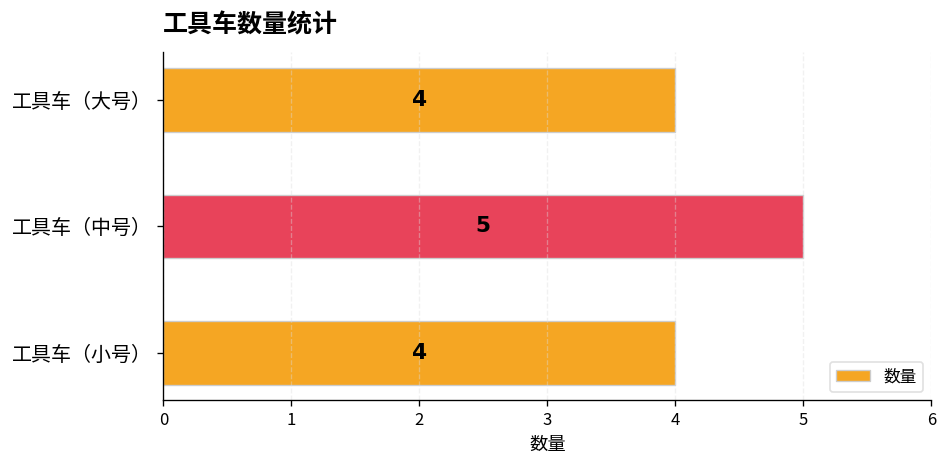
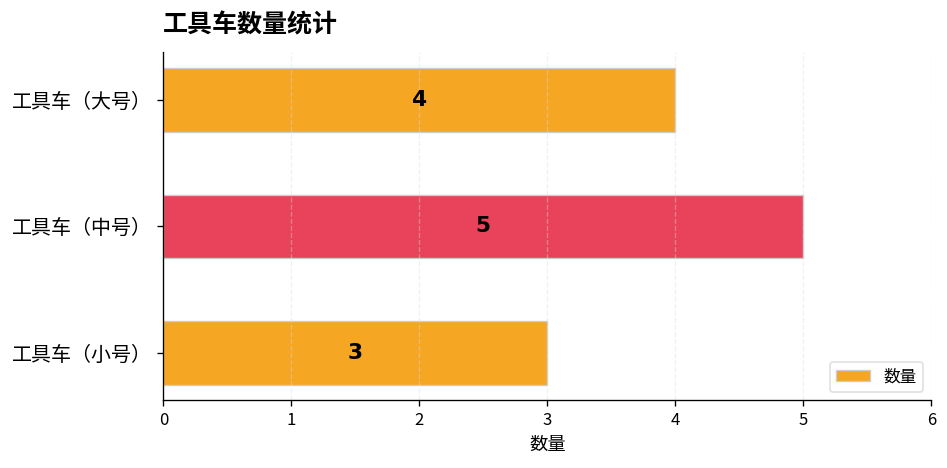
  {
    "工具车（大号）": 4,
    "工具车（中号）": 5,
-   "工具车（小号）": 4
+   "工具车（小号）": 3
  }
